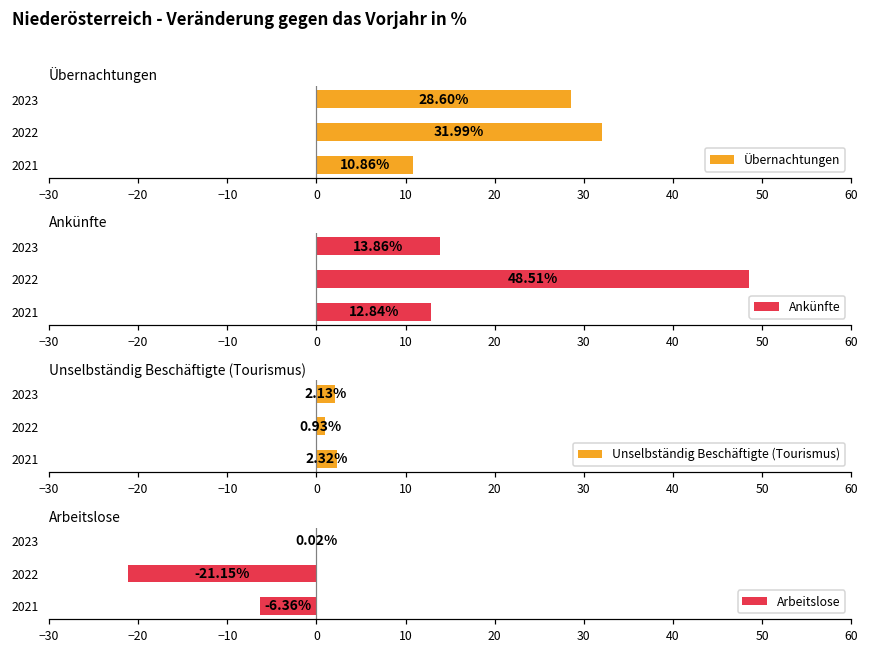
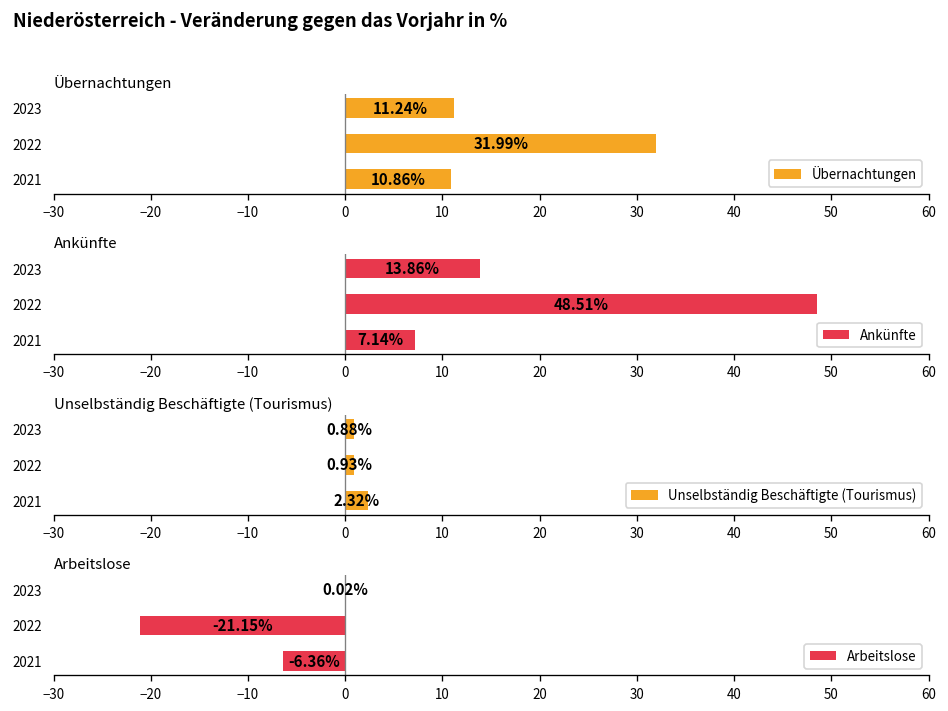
  {
    "Übernachtungen": {
-     "2023": "28.60%",
+     "2023": "11.24%",
      "2022": "31.99%",
      "2021": "10.86%"
    },
    "Ankünfte": {
      "2023": "13.86%",
      "2022": "48.51%",
-     "2021": "12.84%"
+     "2021": "7.14%"
    },
    "Unselbständig Beschäftigte (Tourismus)": {
-     "2023": "2.13%",
+     "2023": "0.88%",
      "2022": "0.93%",
      "2021": "2.32%"
    },
    "Arbeitslose": {
      "2023": "0.02%",
      "2022": "-21.15%",
      "2021": "-6.36%"
    }
  }
